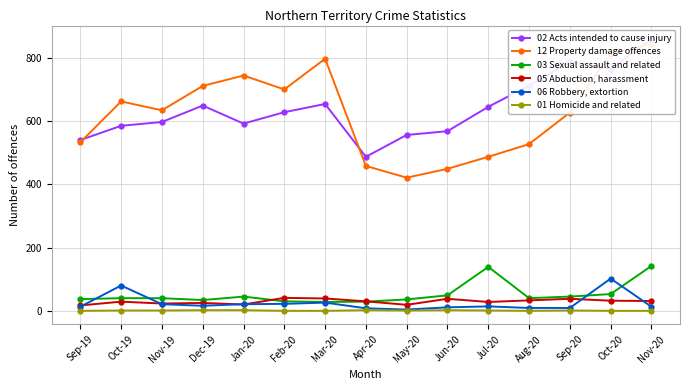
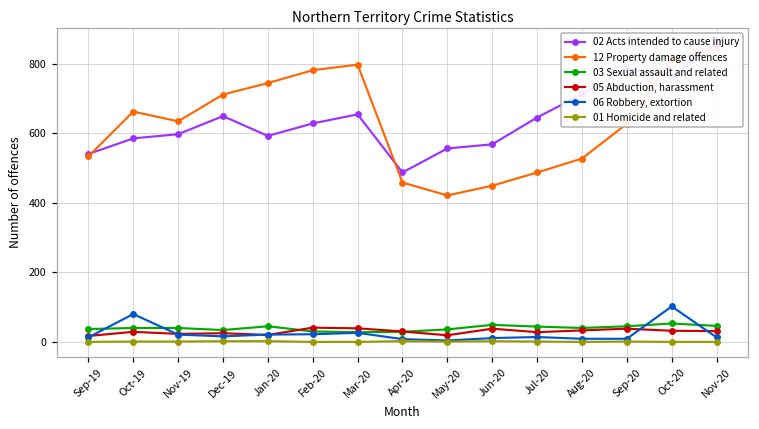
  {
    "02 Acts intended to cause injury": {
      "Oct-19": 590,
      "Nov-19": 600,
      "Dec-19": 650,
      "Jan-20": 590,
      "Feb-20": 630,
      "Mar-20": 650,
      "Apr-20": 490,
      "May-20": 560,
      "Jun-20": 570,
      "Jul-20": 650
    },
    "12 Property damage offences": {
      "Oct-19": 660,
      "Nov-19": 630,
      "Dec-19": 710,
      "Jan-20": 740,
-     "Feb-20": 700,
+     "Feb-20": 780,
      "Mar-20": 800,
      "Apr-20": 460,
      "May-20": 420,
      "Jun-20": 450,
      "Jul-20": 490,
      "Aug-20": 530
    },
    "03 Sexual assault and related": {
      "Sep-19": 40,
      "Oct-19": 40,
      "Nov-19": 40,
      "Dec-19": 30,
      "Jan-20": 50,
      "Feb-20": 30,
      "May-20": 40,
      "Jun-20": 50,
-     "Jul-20": 140,
+     "Jul-20": 40,
      "Oct-20": 50,
-     "Nov-20": 140
+     "Nov-20": 50
    },
    "05 Abduction, harassment": {
      "Oct-19": 30,
      "Dec-19": 30,
      "Feb-20": 40,
      "Mar-20": 40,
      "May-20": 20,
      "Jun-20": 40,
      "Jul-20": 30,
      "Oct-20": 30,
      "Nov-20": 30
    },
    "06 Robbery, extortion": {
      "Oct-19": 80,
      "Dec-19": 20,
      "Feb-20": 20,
      "Jun-20": 10,
      "Jul-20": 10,
      "Aug-20": 10,
      "Oct-20": 100,
      "Nov-20": 10
    },
    "01 Homicide and related": {
      "Sep-19": 0,
      "Oct-19": 0,
      "Nov-19": 0,
      "Dec-19": 0,
      "Jan-20": 0,
      "Feb-20": 0,
      "Mar-20": 0,
      "Jun-20": 0,
      "Jul-20": 0,
      "Aug-20": 0,
      "Oct-20": 0,
      "Nov-20": 0
    }
  }
